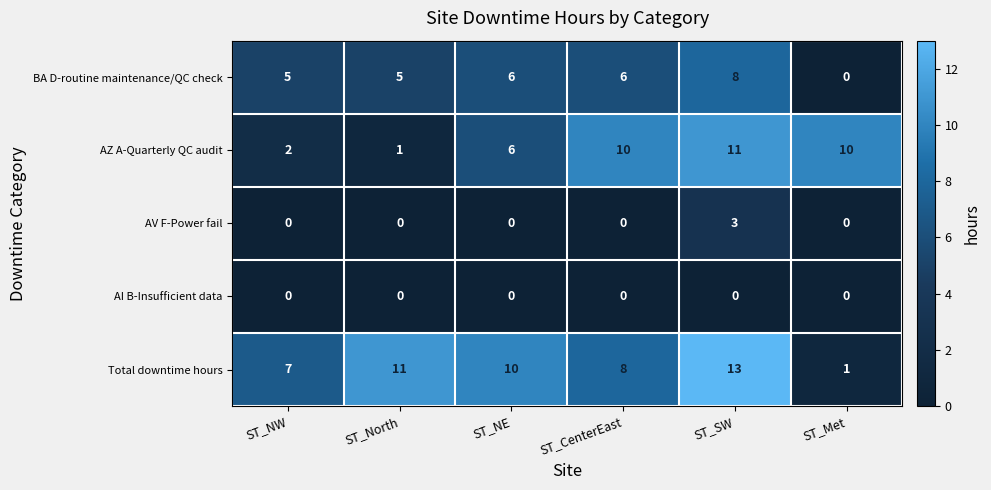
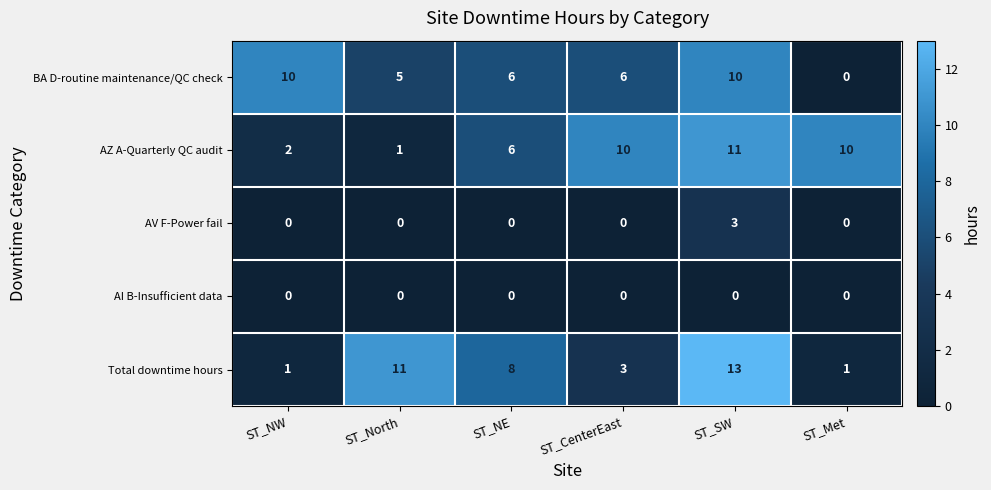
  {
    "BA D-routine maintenance/QC check": {
-     "ST_NW": 5,
+     "ST_NW": 10,
      "ST_North": 5,
      "ST_NE": 6,
      "ST_CenterEast": 6,
-     "ST_SW": 8,
+     "ST_SW": 10,
      "ST_Met": 0
    },
    "AZ A-Quarterly QC audit": {
      "ST_NW": 2,
      "ST_North": 1,
      "ST_NE": 6,
      "ST_CenterEast": 10,
      "ST_SW": 11,
      "ST_Met": 10
    },
    "AV F-Power fail": {
      "ST_NW": 0,
      "ST_North": 0,
      "ST_NE": 0,
      "ST_CenterEast": 0,
      "ST_SW": 3,
      "ST_Met": 0
    },
    "AI B-Insufficient data": {
      "ST_NW": 0,
      "ST_North": 0,
      "ST_NE": 0,
      "ST_CenterEast": 0,
      "ST_SW": 0,
      "ST_Met": 0
    },
    "Total downtime hours": {
-     "ST_NW": 7,
+     "ST_NW": 1,
      "ST_North": 11,
-     "ST_NE": 10,
-     "ST_CenterEast": 8,
+     "ST_NE": 8,
+     "ST_CenterEast": 3,
      "ST_SW": 13,
      "ST_Met": 1
    }
  }
